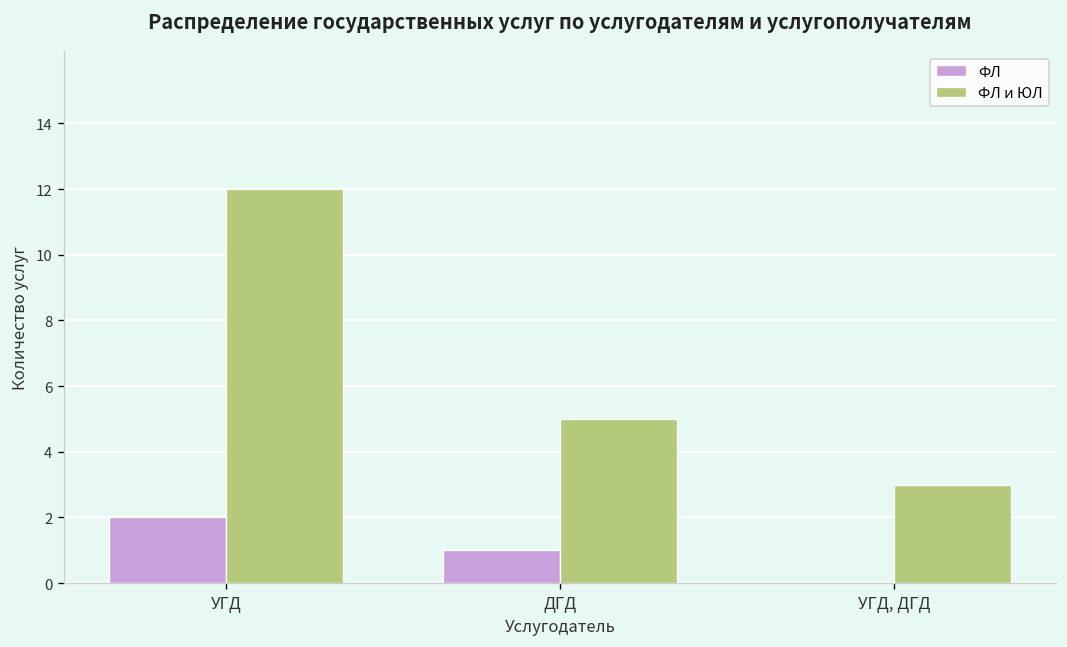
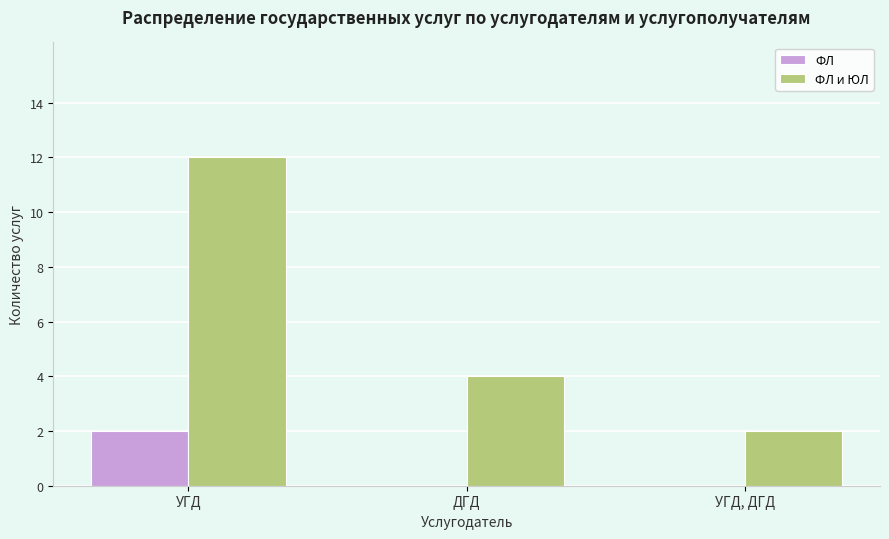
  {
    "ФЛ": {
      "УГД": 2,
-     "ДГД": 1,
+     "ДГД": 0,
      "УГД, ДГД": 0
    },
    "ФЛ и ЮЛ": {
      "УГД": 12,
-     "ДГД": 5,
-     "УГД, ДГД": 3
+     "ДГД": 4,
+     "УГД, ДГД": 2
    }
  }
